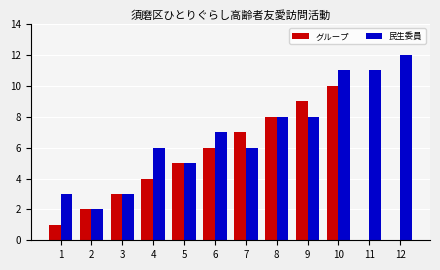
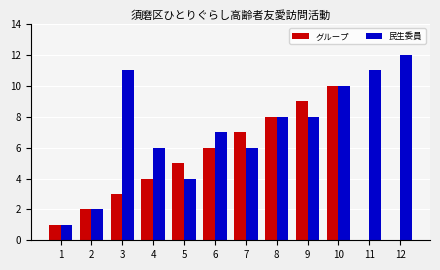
  {
    "グループ": {
      "1": 1,
      "2": 2,
      "3": 3,
      "4": 4,
      "5": 5,
      "6": 6,
      "7": 7,
      "8": 8,
      "9": 9,
      "10": 10,
      "11": 0,
      "12": 0
    },
    "民生委員": {
-     "1": 3,
+     "1": 1,
      "2": 2,
-     "3": 3,
+     "3": 11,
      "4": 6,
-     "5": 5,
+     "5": 4,
      "6": 7,
      "7": 6,
      "8": 8,
      "9": 8,
-     "10": 11,
+     "10": 10,
      "11": 11,
      "12": 12
    }
  }
